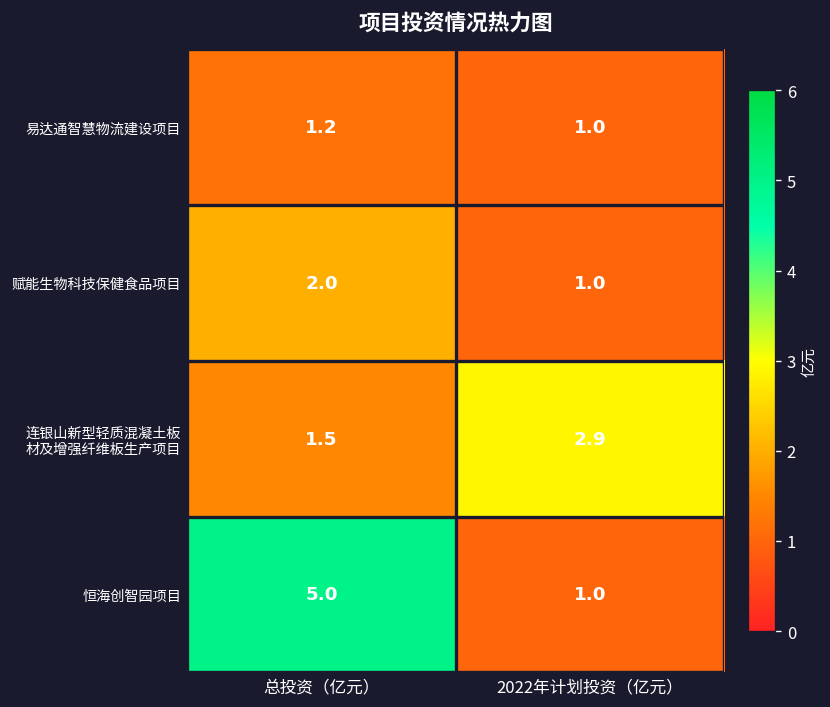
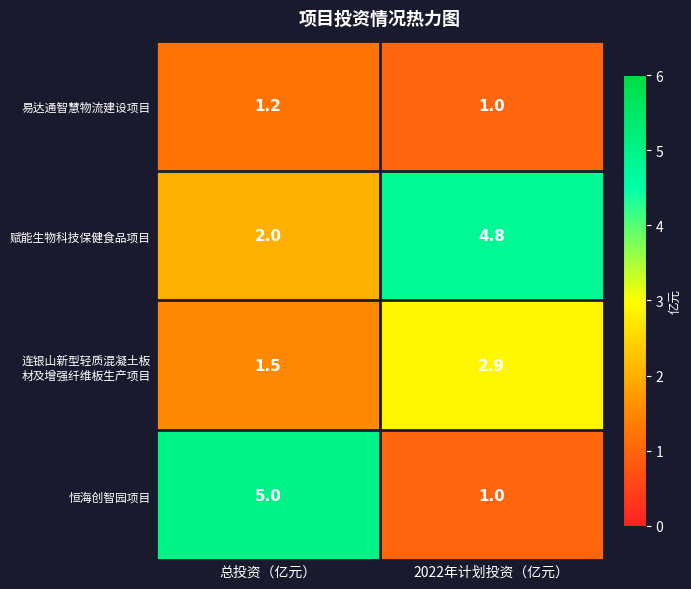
  {
    "易达通智慧物流建设项目": {
      "总投资（亿元）": 1.2,
      "2022年计划投资（亿元）": 1.0
    },
    "赋能生物科技保健食品项目": {
      "总投资（亿元）": 2.0,
-     "2022年计划投资（亿元）": 1.0
+     "2022年计划投资（亿元）": 4.8
    },
    "连银山新型轻质混凝土板 材及增强纤维板生产项目": {
      "总投资（亿元）": 1.5,
      "2022年计划投资（亿元）": 2.9
    },
    "恒海创智园项目": {
      "总投资（亿元）": 5.0,
      "2022年计划投资（亿元）": 1.0
    }
  }
